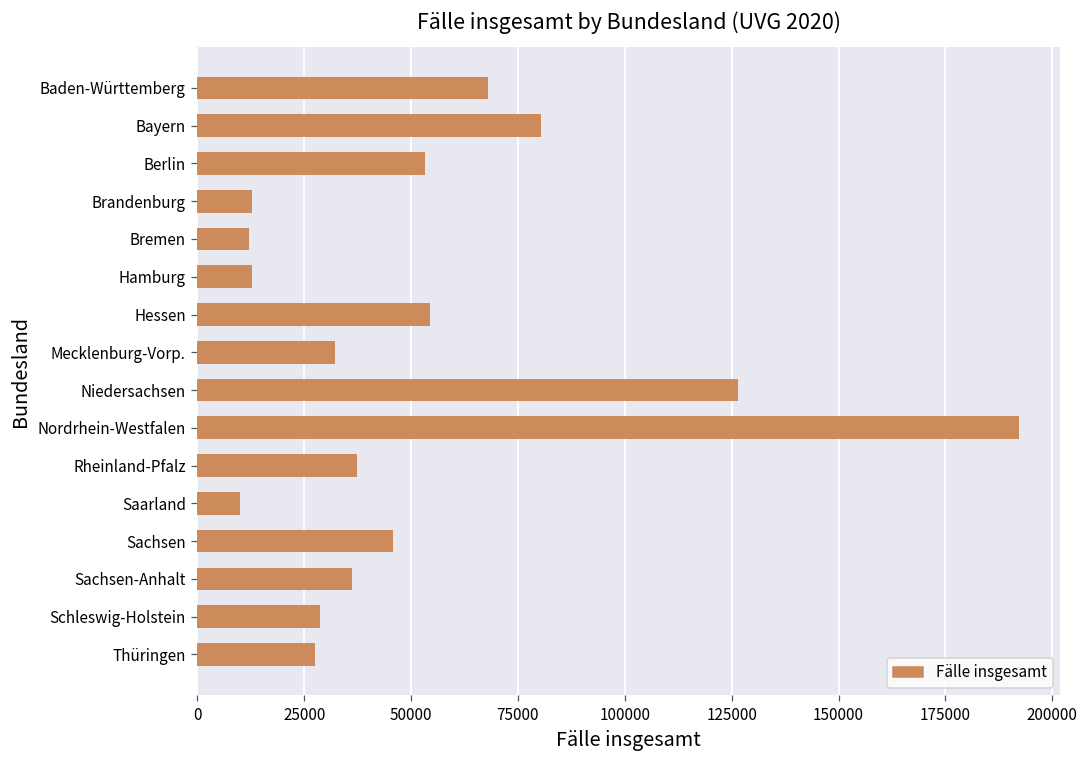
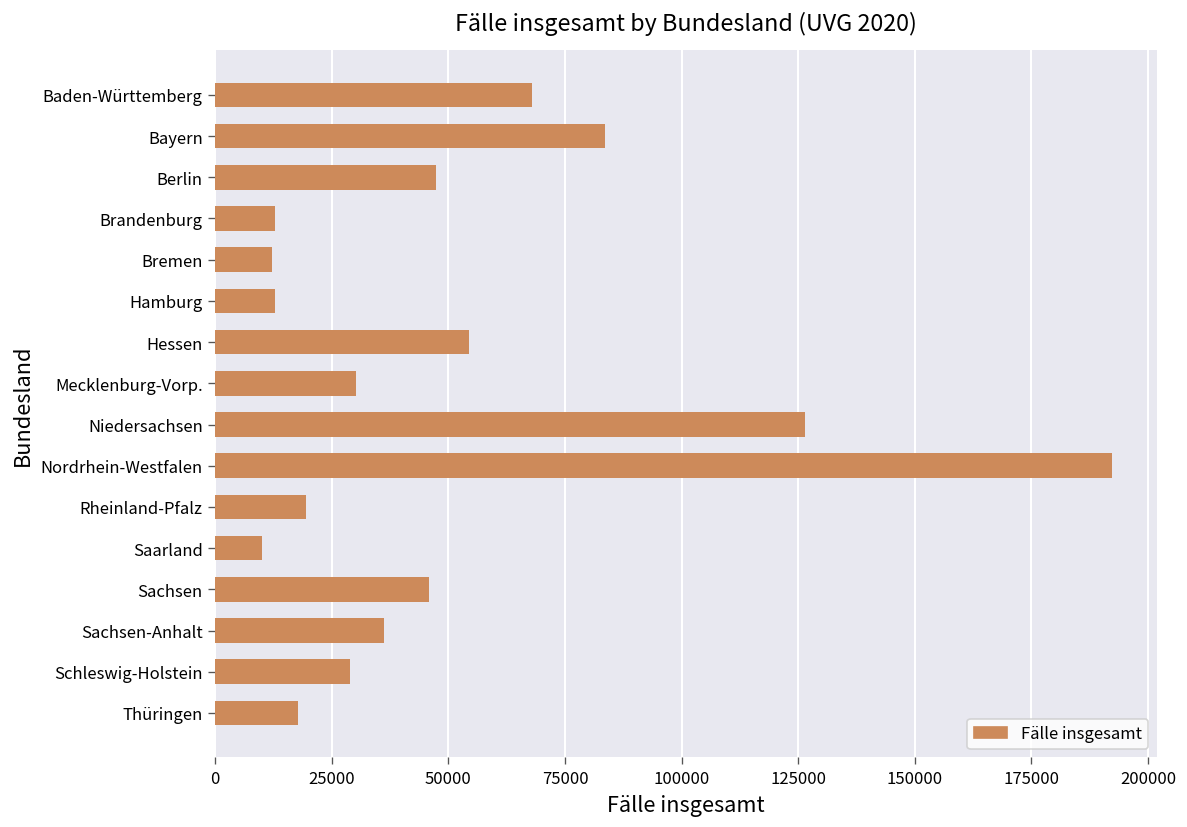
  {
    "Baden-Württemberg": 68000,
-   "Bayern": 80000,
-   "Berlin": 53000,
+   "Bayern": 83000,
+   "Berlin": 47000,
    "Brandenburg": 13000,
    "Bremen": 12000,
    "Hamburg": 13000,
    "Hessen": 55000,
-   "Mecklenburg-Vorp.": 32000,
+   "Mecklenburg-Vorp.": 30000,
    "Niedersachsen": 126000,
    "Nordrhein-Westfalen": 192000,
-   "Rheinland-Pfalz": 37000,
+   "Rheinland-Pfalz": 19000,
    "Saarland": 10000,
    "Sachsen": 46000,
    "Sachsen-Anhalt": 36000,
    "Schleswig-Holstein": 29000,
-   "Thüringen": 28000
+   "Thüringen": 18000
  }
